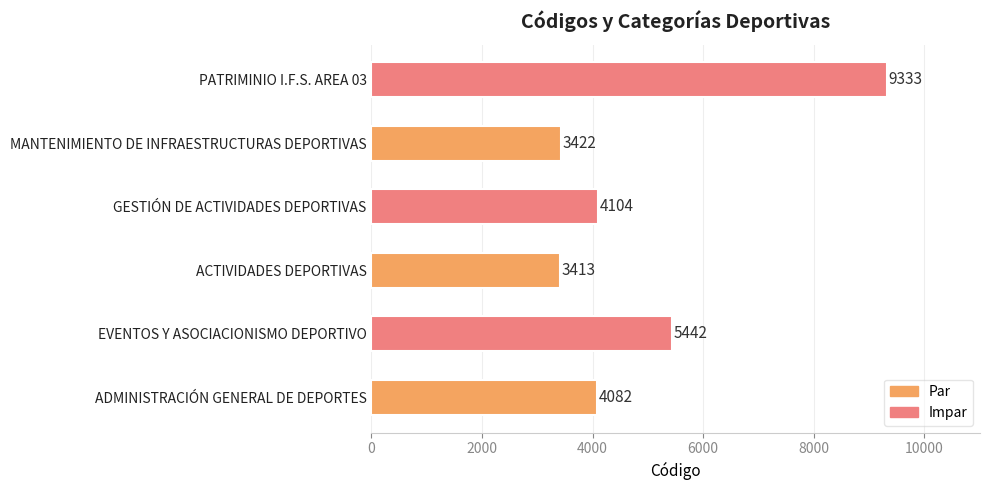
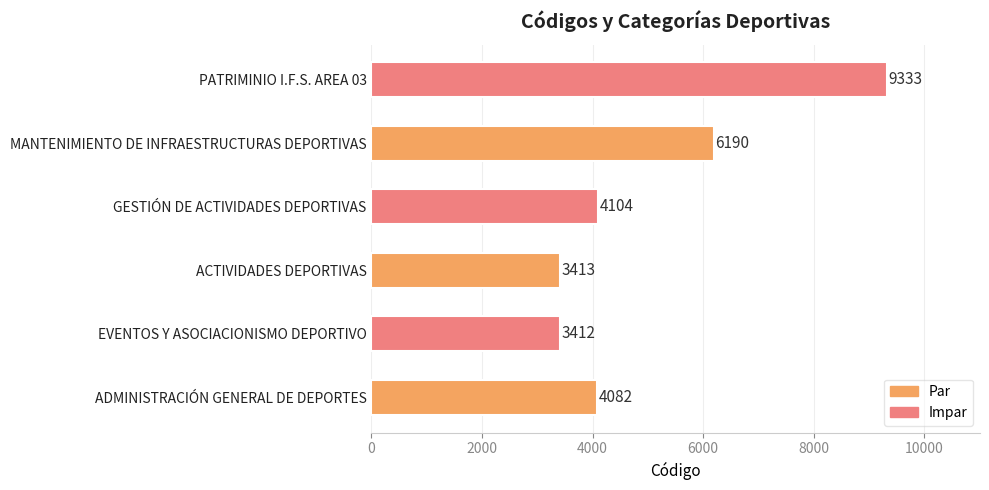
  {
    "PATRIMINIO I.F.S. AREA 03": 9333,
-   "MANTENIMIENTO DE INFRAESTRUCTURAS DEPORTIVAS": 3422,
+   "MANTENIMIENTO DE INFRAESTRUCTURAS DEPORTIVAS": 6190,
    "GESTIÓN DE ACTIVIDADES DEPORTIVAS": 4104,
    "ACTIVIDADES DEPORTIVAS": 3413,
-   "EVENTOS Y ASOCIACIONISMO DEPORTIVO": 5442,
+   "EVENTOS Y ASOCIACIONISMO DEPORTIVO": 3412,
    "ADMINISTRACIÓN GENERAL DE DEPORTES": 4082
  }
